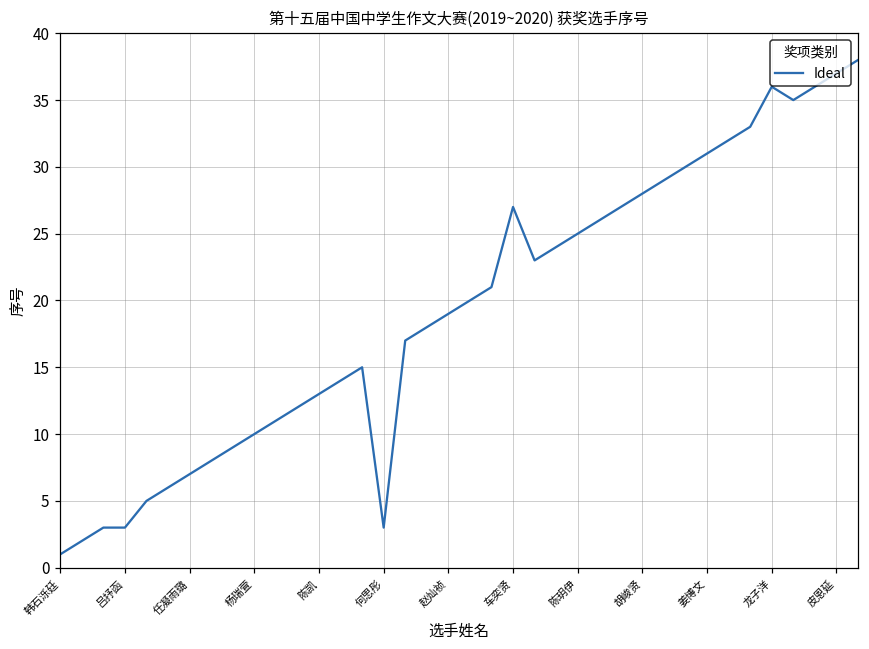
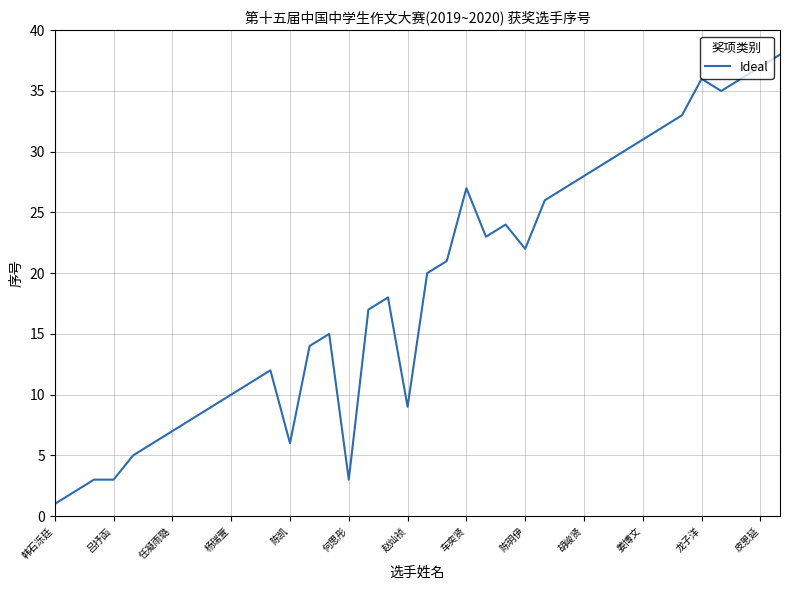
  {
    "韩石泺廷": 1,
    "吕抒函": 3,
    "任凝雨璐": 7,
    "杨瑞萱": 10,
-   "陈凯": 13,
+   "陈凯": 6,
    "何思彤": 3,
-   "赵灿祯": 19,
+   "赵灿祯": 9,
    "车奕贤": 27,
-   "陈玥伊": 25,
+   "陈玥伊": 22,
    "胡峻贤": 28,
    "姜博文": 31
  }
